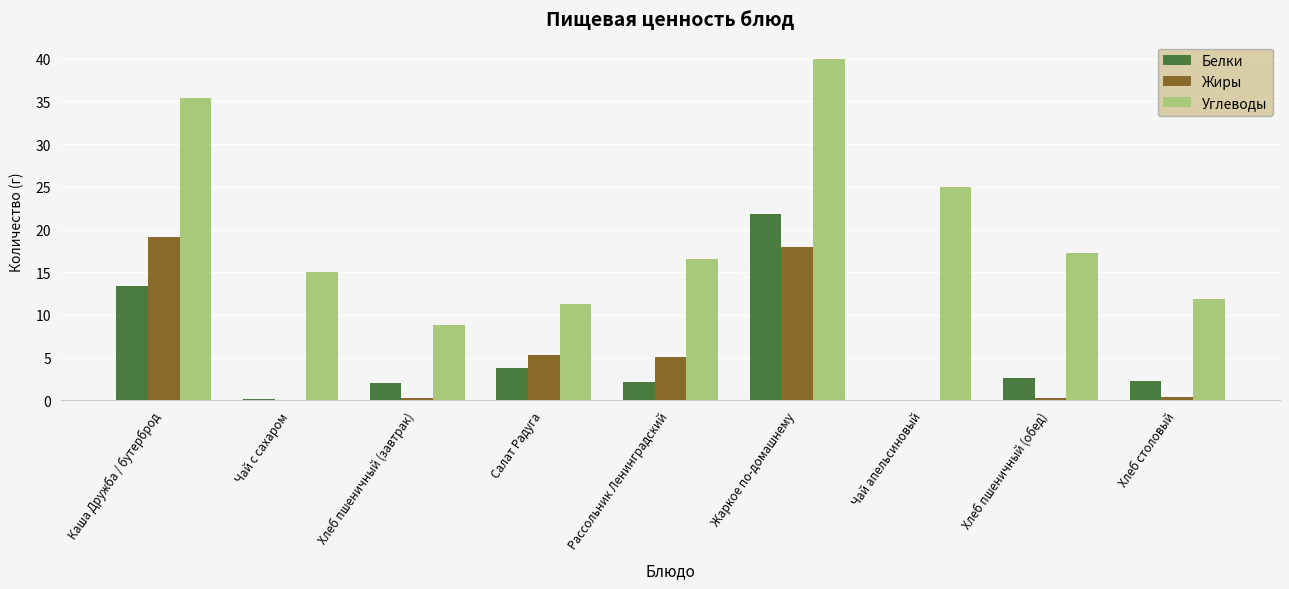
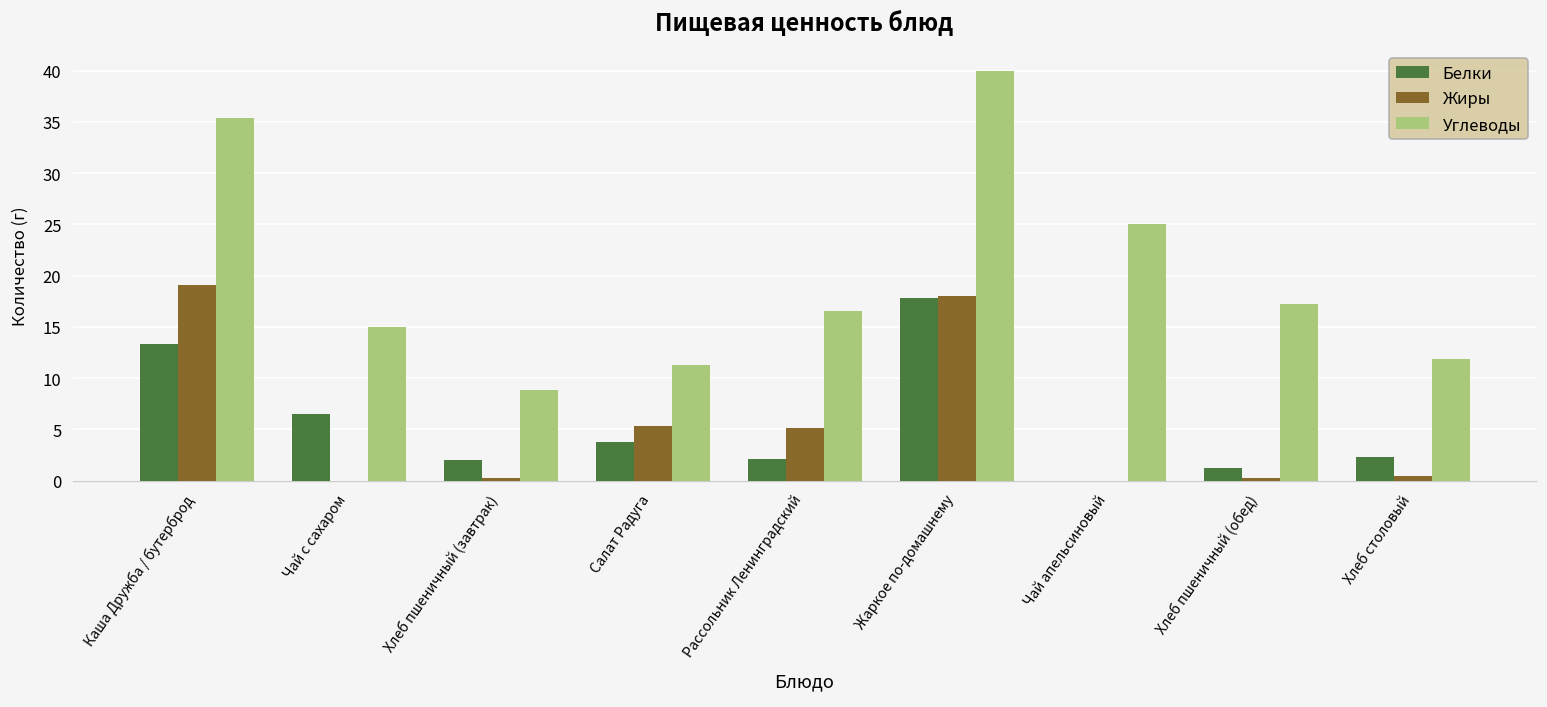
  {
    "Белки": {
      "Каша Дружба / бутерброд": 13,
-     "Чай с сахаром": 0,
+     "Чай с сахаром": 7,
      "Хлеб пшеничный (завтрак)": 2,
      "Салат Радуга": 4,
      "Рассольник Ленинградский": 2,
-     "Жаркое по-домашнему": 22,
+     "Жаркое по-домашнему": 18,
      "Чай апельсиновый": 0,
-     "Хлеб пшеничный (обед)": 3,
+     "Хлеб пшеничный (обед)": 1,
      "Хлеб столовый": 2
    },
    "Жиры": {
      "Каша Дружба / бутерброд": 19,
      "Чай с сахаром": 0,
      "Салат Радуга": 5,
      "Рассольник Ленинградский": 5,
      "Жаркое по-домашнему": 18,
      "Чай апельсиновый": 0,
      "Хлеб столовый": 0
    },
    "Углеводы": {
      "Каша Дружба / бутерброд": 35,
      "Чай с сахаром": 15,
      "Хлеб пшеничный (завтрак)": 9,
      "Салат Радуга": 11,
      "Рассольник Ленинградский": 17,
      "Жаркое по-домашнему": 40,
      "Чай апельсиновый": 25,
      "Хлеб пшеничный (обед)": 17,
      "Хлеб столовый": 12
    }
  }
